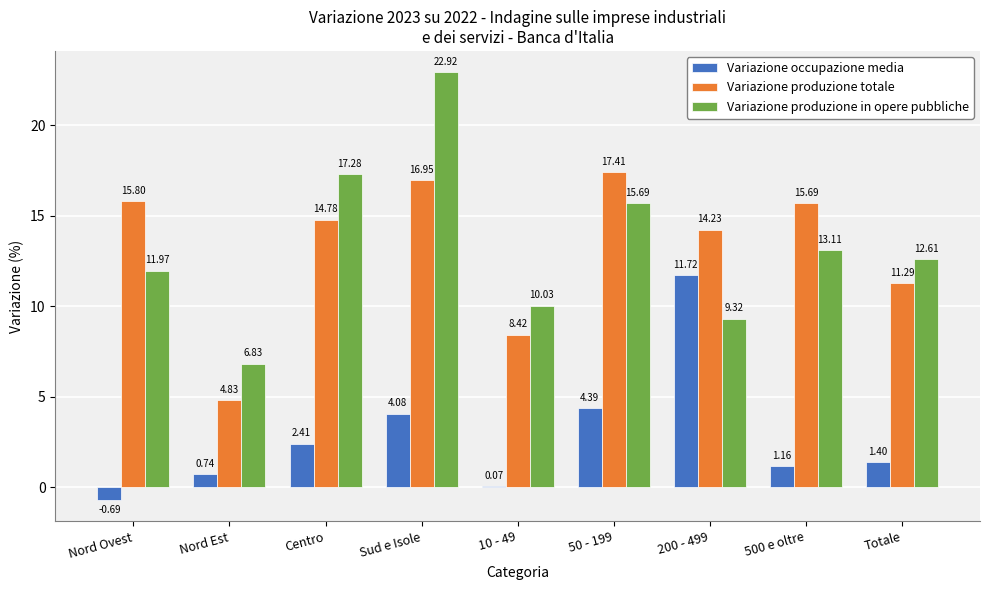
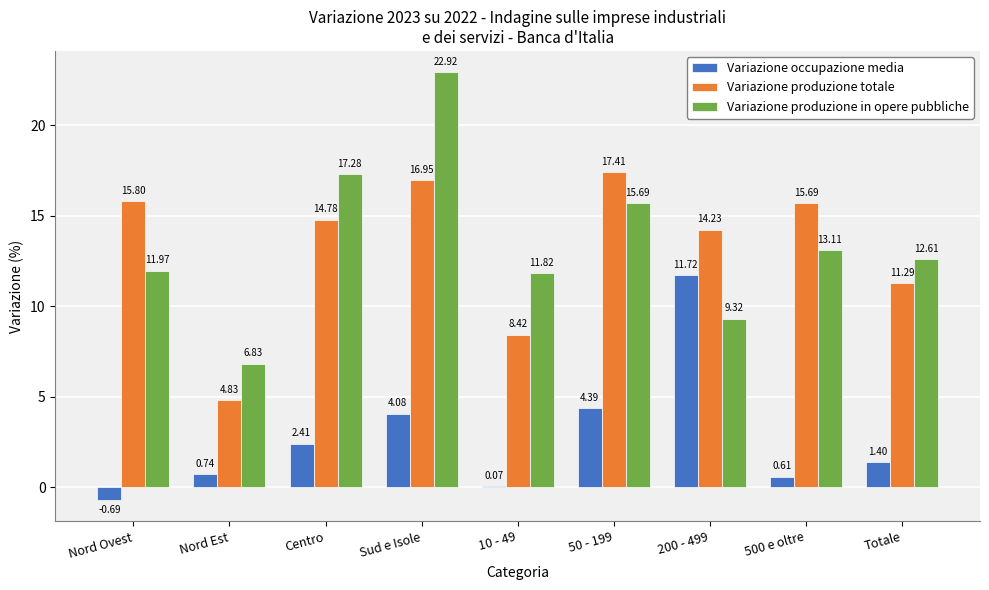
  {
    "Variazione occupazione media": {
      "Nord Ovest": -0.69,
      "Nord Est": 0.74,
      "Centro": 2.41,
      "Sud e Isole": 4.08,
      "10 - 49": 0.07,
      "50 - 199": 4.39,
      "200 - 499": 11.72,
-     "500 e oltre": 1.16,
+     "500 e oltre": 0.61,
      "Totale": 1.40
    },
    "Variazione produzione totale": {
      "Nord Ovest": 15.80,
      "Nord Est": 4.83,
      "Centro": 14.78,
      "Sud e Isole": 16.95,
      "10 - 49": 8.42,
      "50 - 199": 17.41,
      "200 - 499": 14.23,
      "500 e oltre": 15.69,
      "Totale": 11.29
    },
    "Variazione produzione in opere pubbliche": {
      "Nord Ovest": 11.97,
      "Nord Est": 6.83,
      "Centro": 17.28,
      "Sud e Isole": 22.92,
-     "10 - 49": 10.03,
+     "10 - 49": 11.82,
      "50 - 199": 15.69,
      "200 - 499": 9.32,
      "500 e oltre": 13.11,
      "Totale": 12.61
    }
  }
